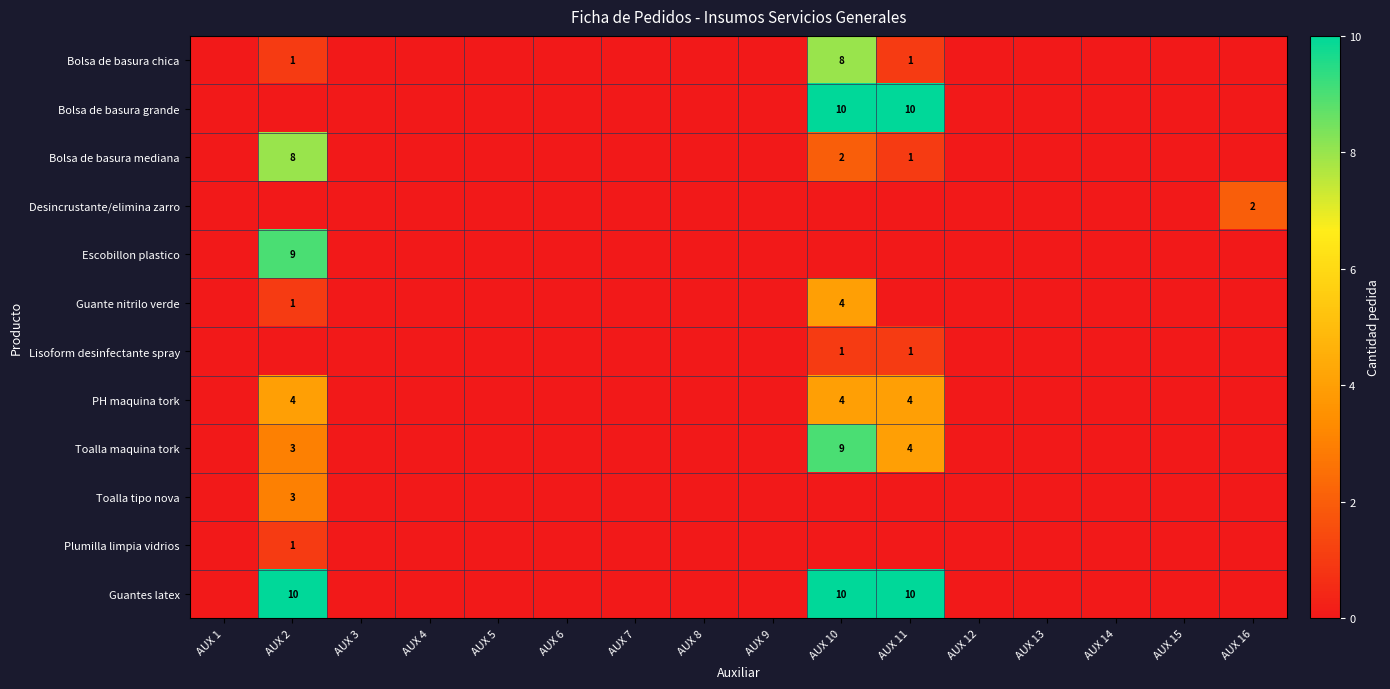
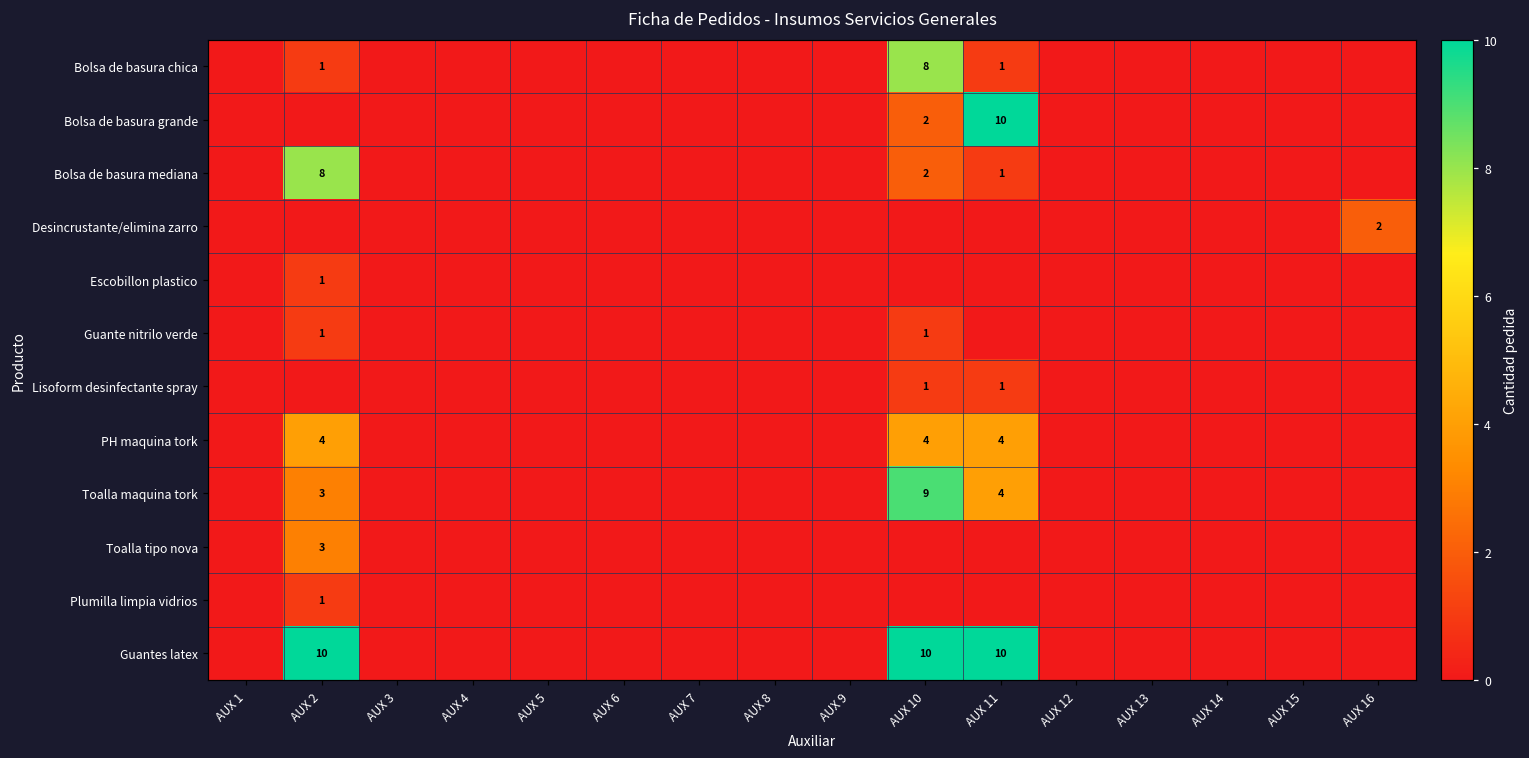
  {
    "Bolsa de basura chica": {
      "AUX 2": 1,
      "AUX 10": 8,
      "AUX 11": 1
    },
    "Bolsa de basura grande": {
-     "AUX 10": 10,
+     "AUX 10": 2,
      "AUX 11": 10
    },
    "Bolsa de basura mediana": {
      "AUX 2": 8,
      "AUX 10": 2,
      "AUX 11": 1
    },
    "Desincrustante/elimina zarro": {
      "AUX 16": 2
    },
    "Escobillon plastico": {
-     "AUX 2": 9
+     "AUX 2": 1
    },
    "Guante nitrilo verde": {
      "AUX 2": 1,
-     "AUX 10": 4
+     "AUX 10": 1
    },
    "Lisoform desinfectante spray": {
      "AUX 10": 1,
      "AUX 11": 1
    },
    "PH maquina tork": {
      "AUX 2": 4,
      "AUX 10": 4,
      "AUX 11": 4
    },
    "Toalla maquina tork": {
      "AUX 2": 3,
      "AUX 10": 9,
      "AUX 11": 4
    },
    "Toalla tipo nova": {
      "AUX 2": 3
    },
    "Plumilla limpia vidrios": {
      "AUX 2": 1
    },
    "Guantes latex": {
      "AUX 2": 10,
      "AUX 10": 10,
      "AUX 11": 10
    }
  }
